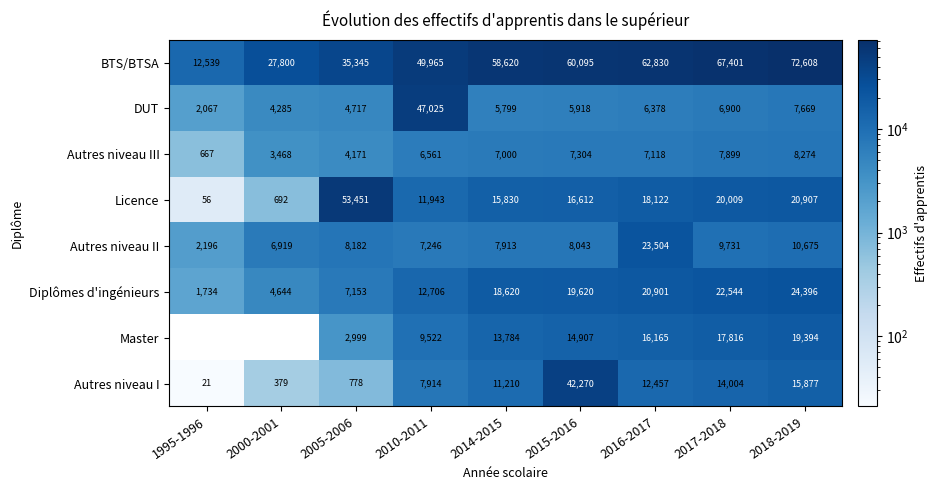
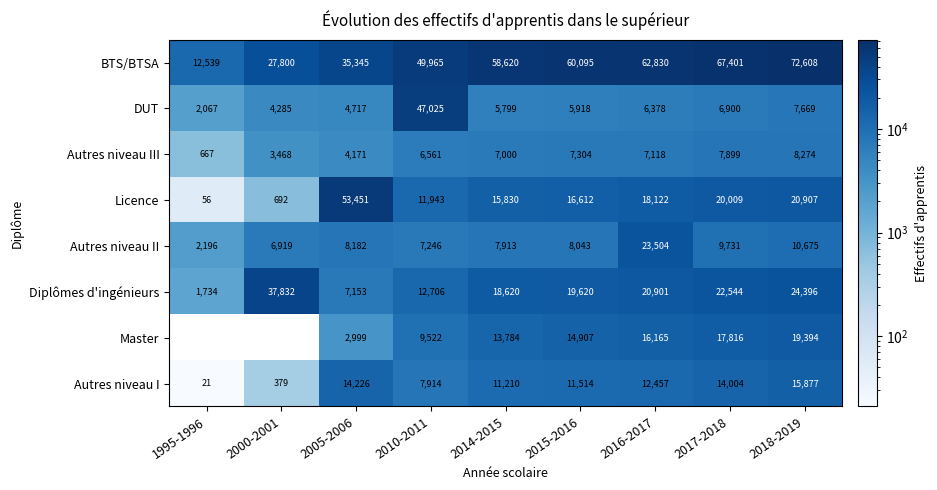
  {
    "BTS/BTSA": {
      "1995-1996": "12,539",
      "2000-2001": "27,800",
      "2005-2006": "35,345",
      "2010-2011": "49,965",
      "2014-2015": "58,620",
      "2015-2016": "60,095",
      "2016-2017": "62,830",
      "2017-2018": "67,401",
      "2018-2019": "72,608"
    },
    "DUT": {
      "1995-1996": "2,067",
      "2000-2001": "4,285",
      "2005-2006": "4,717",
      "2010-2011": "47,025",
      "2014-2015": "5,799",
      "2015-2016": "5,918",
      "2016-2017": "6,378",
      "2017-2018": "6,900",
      "2018-2019": "7,669"
    },
    "Autres niveau III": {
      "1995-1996": "667",
      "2000-2001": "3,468",
      "2005-2006": "4,171",
      "2010-2011": "6,561",
      "2014-2015": "7,000",
      "2015-2016": "7,304",
      "2016-2017": "7,118",
      "2017-2018": "7,899",
      "2018-2019": "8,274"
    },
    "Licence": {
      "1995-1996": "56",
      "2000-2001": "692",
      "2005-2006": "53,451",
      "2010-2011": "11,943",
      "2014-2015": "15,830",
      "2015-2016": "16,612",
      "2016-2017": "18,122",
      "2017-2018": "20,009",
      "2018-2019": "20,907"
    },
    "Autres niveau II": {
      "1995-1996": "2,196",
      "2000-2001": "6,919",
      "2005-2006": "8,182",
      "2010-2011": "7,246",
      "2014-2015": "7,913",
      "2015-2016": "8,043",
      "2016-2017": "23,504",
      "2017-2018": "9,731",
      "2018-2019": "10,675"
    },
    "Diplômes d'ingénieurs": {
      "1995-1996": "1,734",
-     "2000-2001": "4,644",
+     "2000-2001": "37,832",
      "2005-2006": "7,153",
      "2010-2011": "12,706",
      "2014-2015": "18,620",
      "2015-2016": "19,620",
      "2016-2017": "20,901",
      "2017-2018": "22,544",
      "2018-2019": "24,396"
    },
    "Master": {
      "2005-2006": "2,999",
      "2010-2011": "9,522",
      "2014-2015": "13,784",
      "2015-2016": "14,907",
      "2016-2017": "16,165",
      "2017-2018": "17,816",
      "2018-2019": "19,394"
    },
    "Autres niveau I": {
      "1995-1996": "21",
      "2000-2001": "379",
-     "2005-2006": "778",
+     "2005-2006": "14,226",
      "2010-2011": "7,914",
      "2014-2015": "11,210",
-     "2015-2016": "42,270",
+     "2015-2016": "11,514",
      "2016-2017": "12,457",
      "2017-2018": "14,004",
      "2018-2019": "15,877"
    }
  }
